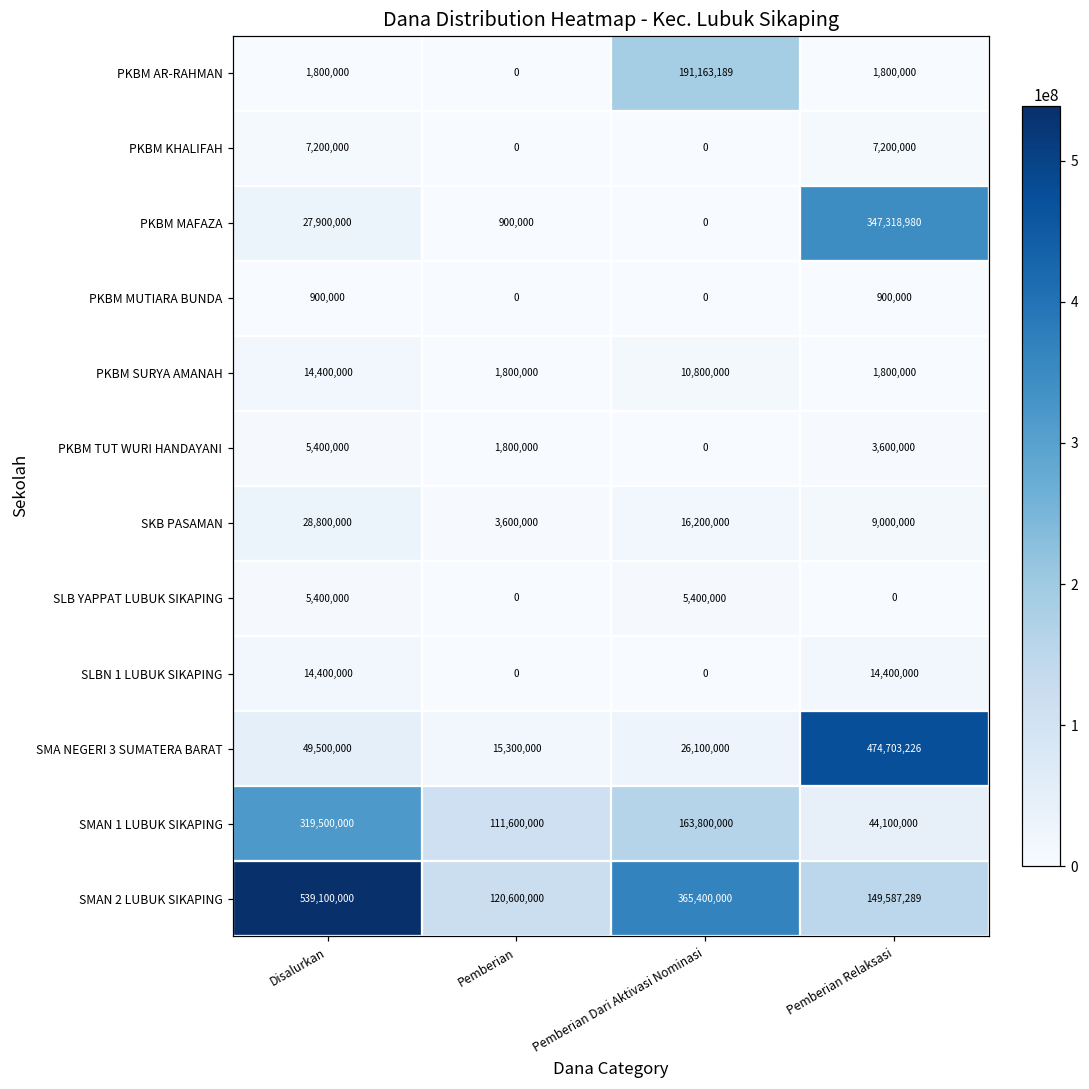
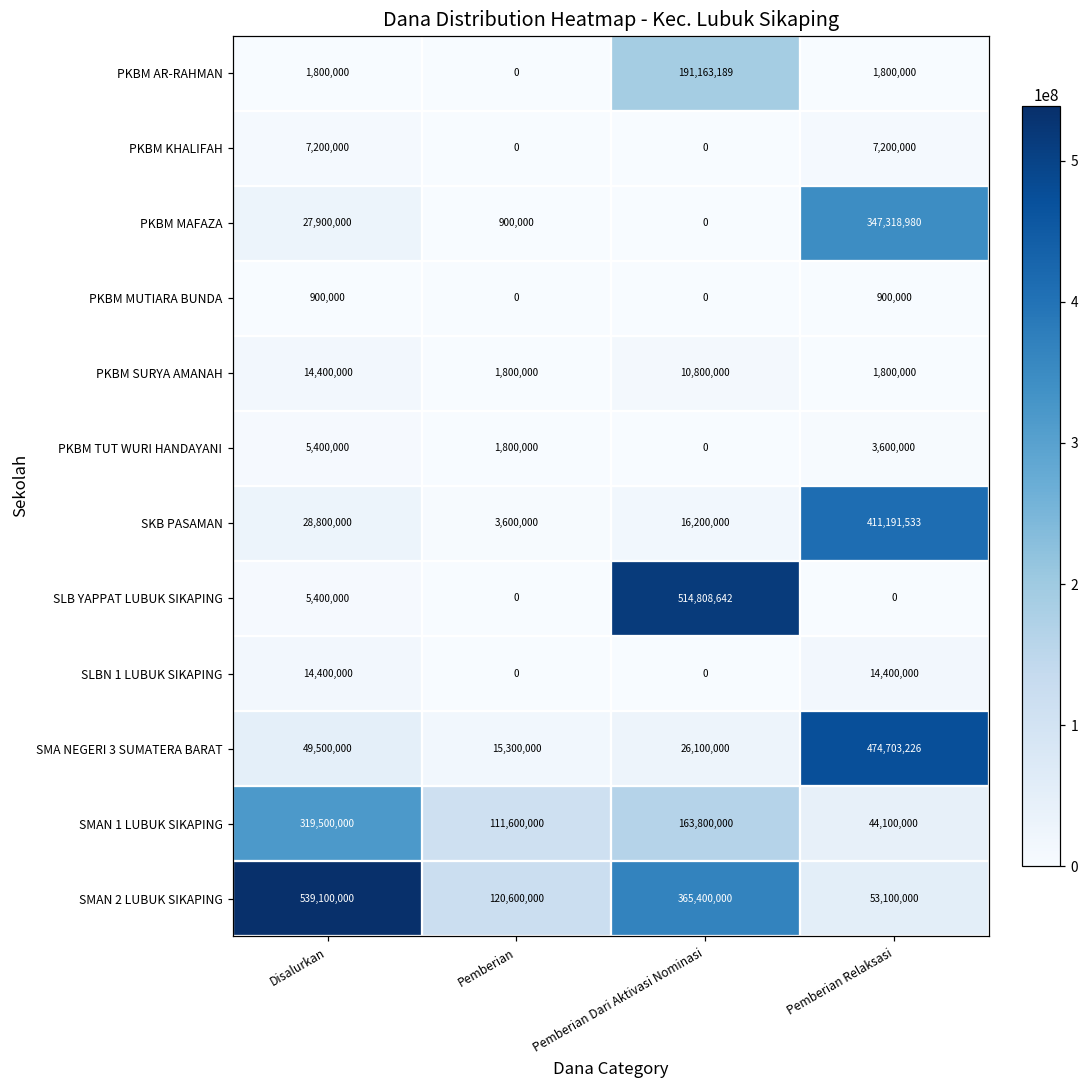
  {
    "PKBM AR-RAHMAN": {
      "Disalurkan": "1,800,000",
      "Pemberian": "0",
      "Pemberian Dari Aktivasi Nominasi": "191,163,189",
      "Pemberian Relaksasi": "1,800,000"
    },
    "PKBM KHALIFAH": {
      "Disalurkan": "7,200,000",
      "Pemberian": "0",
      "Pemberian Dari Aktivasi Nominasi": "0",
      "Pemberian Relaksasi": "7,200,000"
    },
    "PKBM MAFAZA": {
      "Disalurkan": "27,900,000",
      "Pemberian": "900,000",
      "Pemberian Dari Aktivasi Nominasi": "0",
      "Pemberian Relaksasi": "347,318,980"
    },
    "PKBM MUTIARA BUNDA": {
      "Disalurkan": "900,000",
      "Pemberian": "0",
      "Pemberian Dari Aktivasi Nominasi": "0",
      "Pemberian Relaksasi": "900,000"
    },
    "PKBM SURYA AMANAH": {
      "Disalurkan": "14,400,000",
      "Pemberian": "1,800,000",
      "Pemberian Dari Aktivasi Nominasi": "10,800,000",
      "Pemberian Relaksasi": "1,800,000"
    },
    "PKBM TUT WURI HANDAYANI": {
      "Disalurkan": "5,400,000",
      "Pemberian": "1,800,000",
      "Pemberian Dari Aktivasi Nominasi": "0",
      "Pemberian Relaksasi": "3,600,000"
    },
    "SKB PASAMAN": {
      "Disalurkan": "28,800,000",
      "Pemberian": "3,600,000",
      "Pemberian Dari Aktivasi Nominasi": "16,200,000",
-     "Pemberian Relaksasi": "9,000,000"
+     "Pemberian Relaksasi": "411,191,533"
    },
    "SLB YAPPAT LUBUK SIKAPING": {
      "Disalurkan": "5,400,000",
      "Pemberian": "0",
-     "Pemberian Dari Aktivasi Nominasi": "5,400,000",
+     "Pemberian Dari Aktivasi Nominasi": "514,808,642",
      "Pemberian Relaksasi": "0"
    },
    "SLBN 1 LUBUK SIKAPING": {
      "Disalurkan": "14,400,000",
      "Pemberian": "0",
      "Pemberian Dari Aktivasi Nominasi": "0",
      "Pemberian Relaksasi": "14,400,000"
    },
    "SMA NEGERI 3 SUMATERA BARAT": {
      "Disalurkan": "49,500,000",
      "Pemberian": "15,300,000",
      "Pemberian Dari Aktivasi Nominasi": "26,100,000",
      "Pemberian Relaksasi": "474,703,226"
    },
    "SMAN 1 LUBUK SIKAPING": {
      "Disalurkan": "319,500,000",
      "Pemberian": "111,600,000",
      "Pemberian Dari Aktivasi Nominasi": "163,800,000",
      "Pemberian Relaksasi": "44,100,000"
    },
    "SMAN 2 LUBUK SIKAPING": {
      "Disalurkan": "539,100,000",
      "Pemberian": "120,600,000",
      "Pemberian Dari Aktivasi Nominasi": "365,400,000",
-     "Pemberian Relaksasi": "149,587,289"
+     "Pemberian Relaksasi": "53,100,000"
    }
  }
